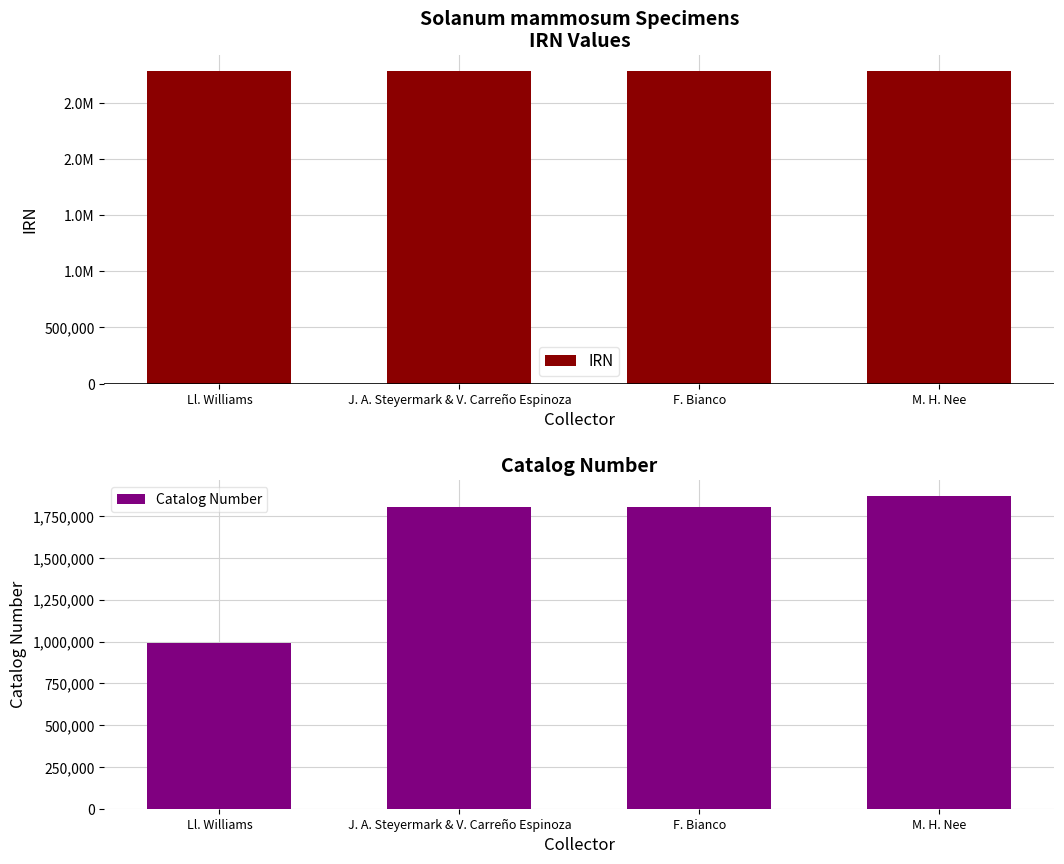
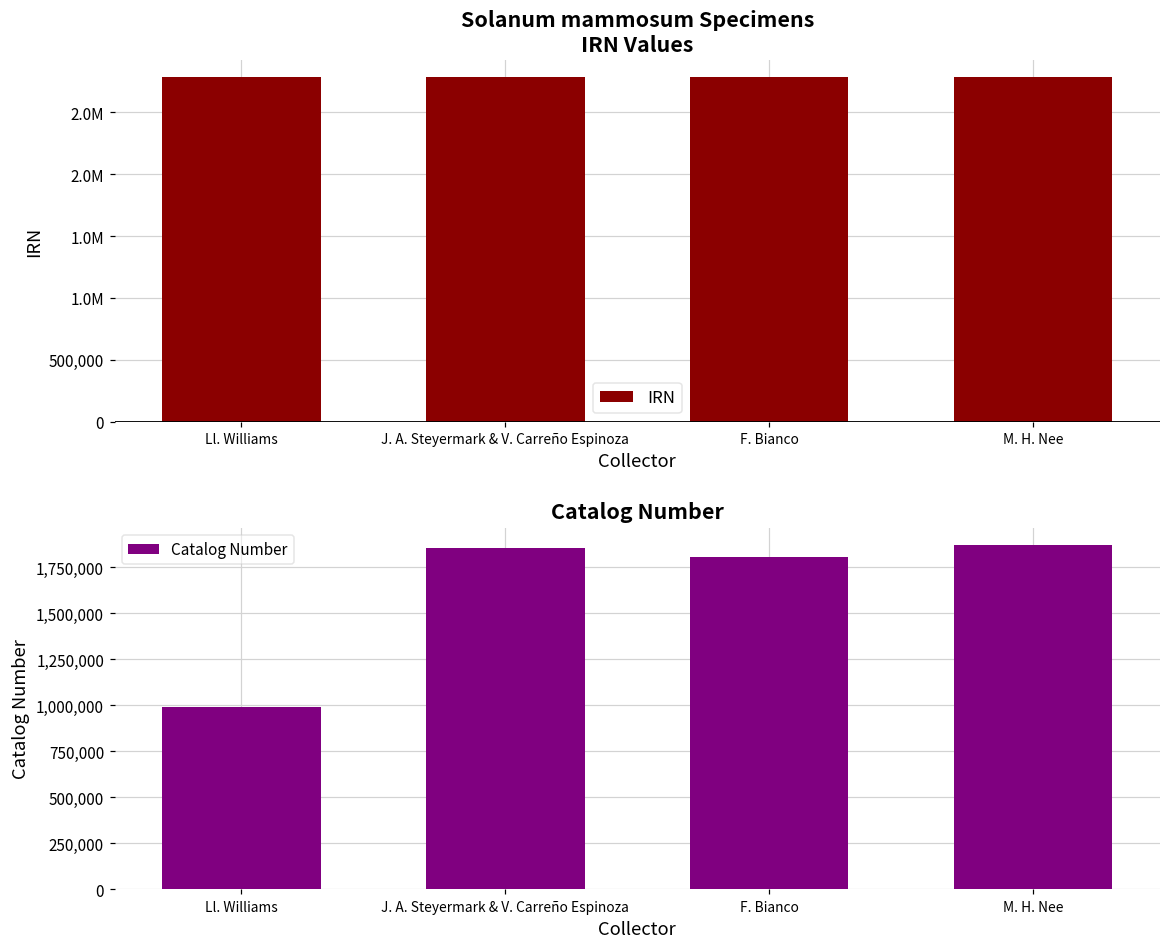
  {
    "Catalog Number": {
      "Ll. Williams": "990,000",
-     "J. A. Steyermark & V. Carreño Espinoza": "1,800,000",
+     "J. A. Steyermark & V. Carreño Espinoza": "1,860,000",
      "F. Bianco": "1,810,000",
      "M. H. Nee": "1,870,000"
    }
  }
